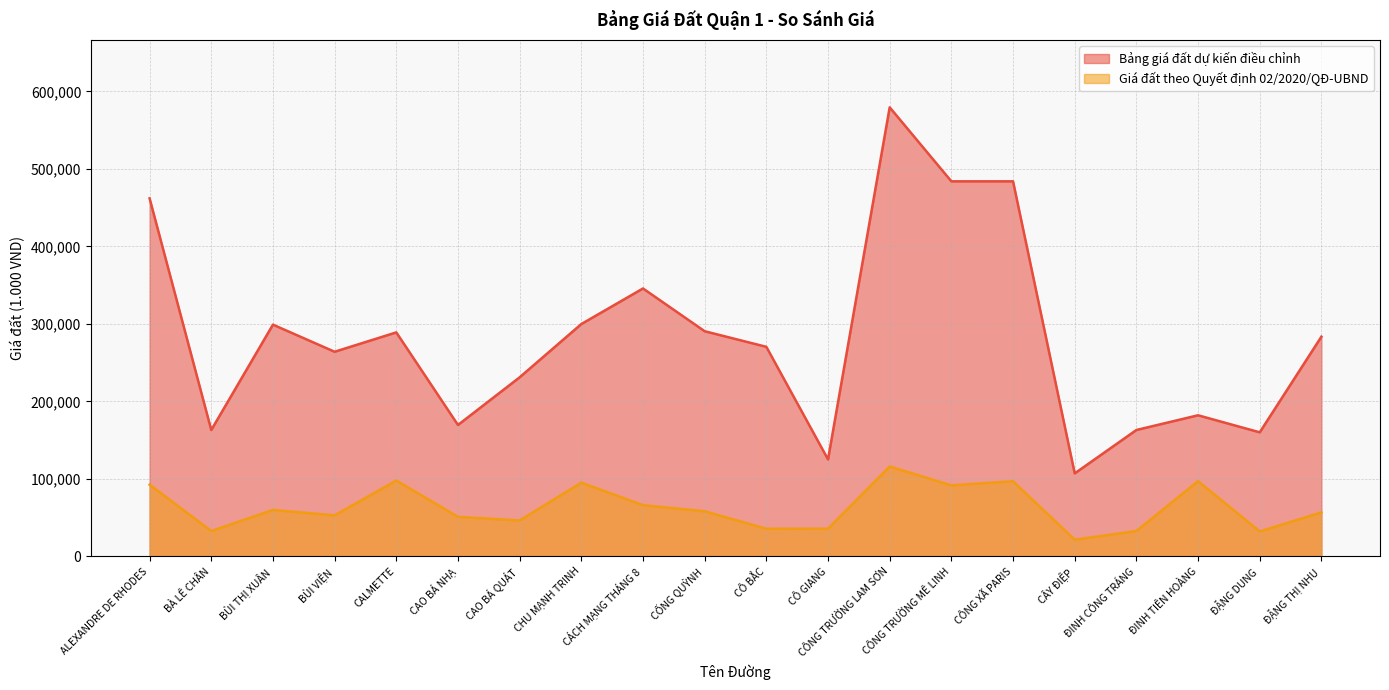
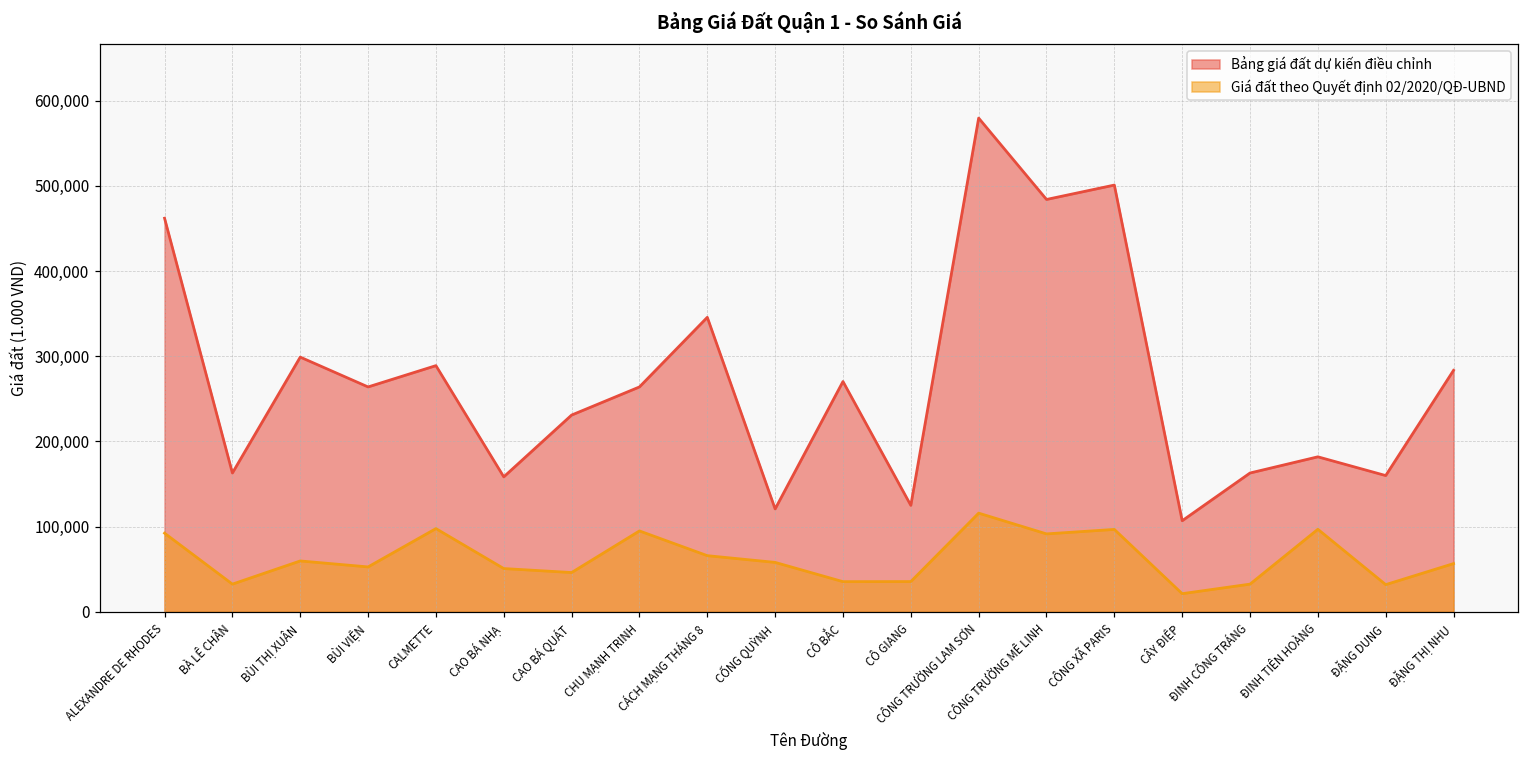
  {
    "Bảng giá đất dự kiến điều chỉnh": {
      "ALEXANDRE DE RHODES": "460,000",
      "BÀ LÊ CHÂN": "160,000",
      "BÙI THỊ XUÂN": "300,000",
      "BÙI VIỆN": "260,000",
      "CALMETTE": "290,000",
-     "CAO BÁ NHẠ": "170,000",
+     "CAO BÁ NHẠ": "160,000",
      "CAO BÁ QUÁT": "230,000",
-     "CHU MẠNH TRINH": "300,000",
+     "CHU MẠNH TRINH": "260,000",
      "CÁCH MẠNG THÁNG 8": "350,000",
-     "CỐNG QUỲNH": "290,000",
+     "CỐNG QUỲNH": "120,000",
      "CÔ BẮC": "270,000",
      "CÔ GIANG": "130,000",
      "CÔNG TRƯỜNG LAM SƠN": "580,000",
      "CÔNG TRƯỜNG MÊ LINH": "480,000",
-     "CÔNG XÃ PARIS": "480,000",
+     "CÔNG XÃ PARIS": "500,000",
      "CÂY ĐIỆP": "110,000",
      "ĐINH CÔNG TRÁNG": "160,000",
      "ĐINH TIÊN HOÀNG": "180,000",
      "ĐẶNG DUNG": "160,000",
      "ĐẶNG THỊ NHU": "280,000"
    },
    "Giá đất theo Quyết định 02/2020/QĐ-UBND": {
      "ALEXANDRE DE RHODES": "90,000",
      "BÀ LÊ CHÂN": "30,000",
      "BÙI THỊ XUÂN": "60,000",
      "BÙI VIỆN": "50,000",
      "CALMETTE": "100,000",
      "CAO BÁ NHẠ": "50,000",
      "CAO BÁ QUÁT": "50,000",
      "CHU MẠNH TRINH": "100,000",
      "CÁCH MẠNG THÁNG 8": "70,000",
      "CỐNG QUỲNH": "60,000",
      "CÔ BẮC": "40,000",
      "CÔ GIANG": "40,000",
      "CÔNG TRƯỜNG LAM SƠN": "120,000",
      "CÔNG TRƯỜNG MÊ LINH": "90,000",
      "CÔNG XÃ PARIS": "100,000",
      "CÂY ĐIỆP": "20,000",
      "ĐINH CÔNG TRÁNG": "30,000",
      "ĐINH TIÊN HOÀNG": "100,000",
      "ĐẶNG DUNG": "30,000",
      "ĐẶNG THỊ NHU": "60,000"
    }
  }
